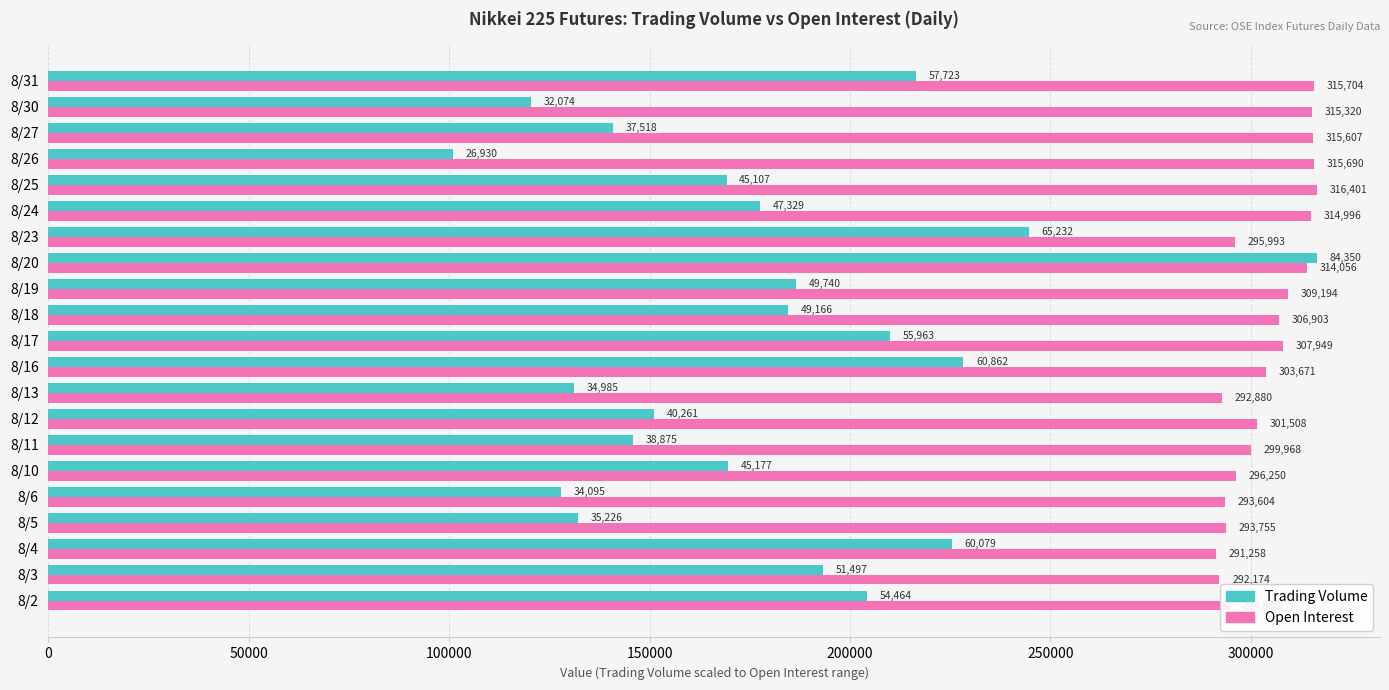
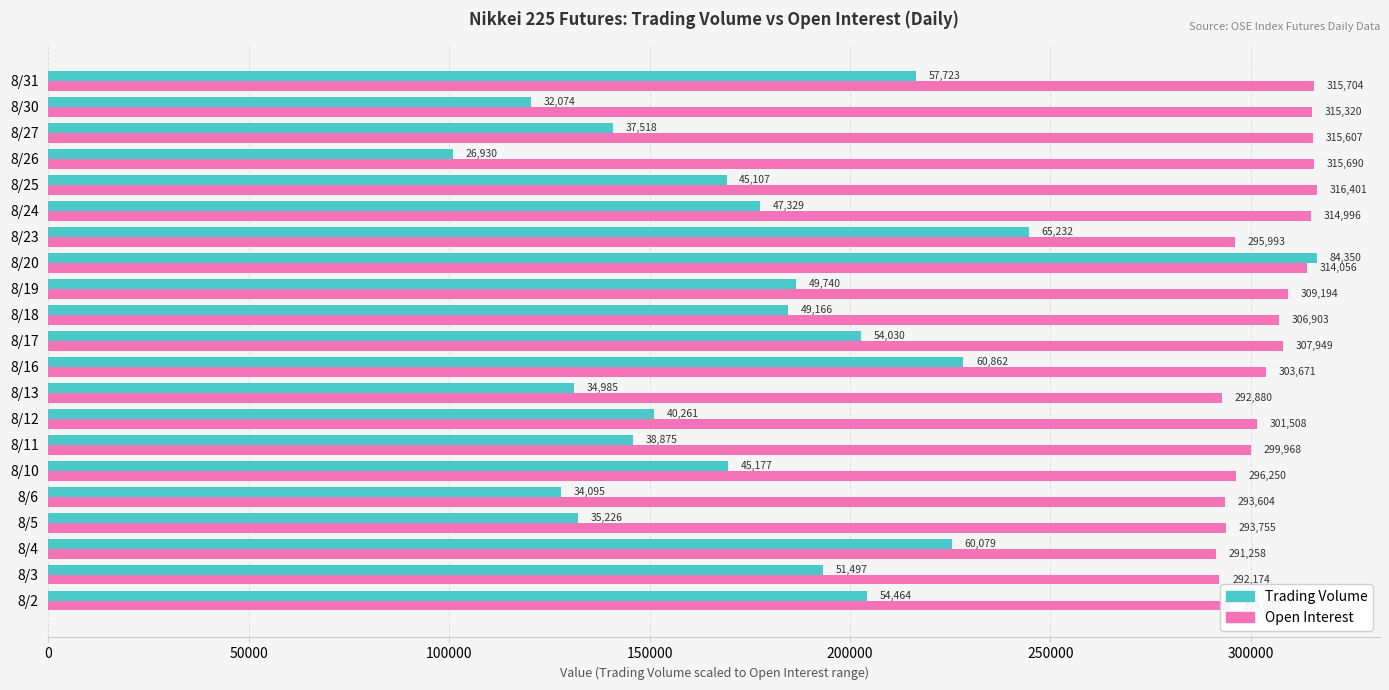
  {
    "Trading Volume": {
-     "8/17": "55,963"
+     "8/17": "54,030"
    },
    "Open Interest": {
      "8/31": "315,704",
      "8/30": "315,320",
      "8/27": "315,607",
      "8/26": "315,690",
      "8/25": "316,401",
      "8/24": "314,996",
      "8/23": "295,993",
      "8/20": "314,056",
      "8/19": "309,194",
      "8/18": "306,903",
      "8/17": "307,949",
      "8/16": "303,671",
      "8/13": "292,880",
      "8/12": "301,508",
      "8/11": "299,968",
      "8/10": "296,250",
      "8/6": "293,604",
      "8/5": "293,755",
      "8/4": "291,258"
    }
  }
